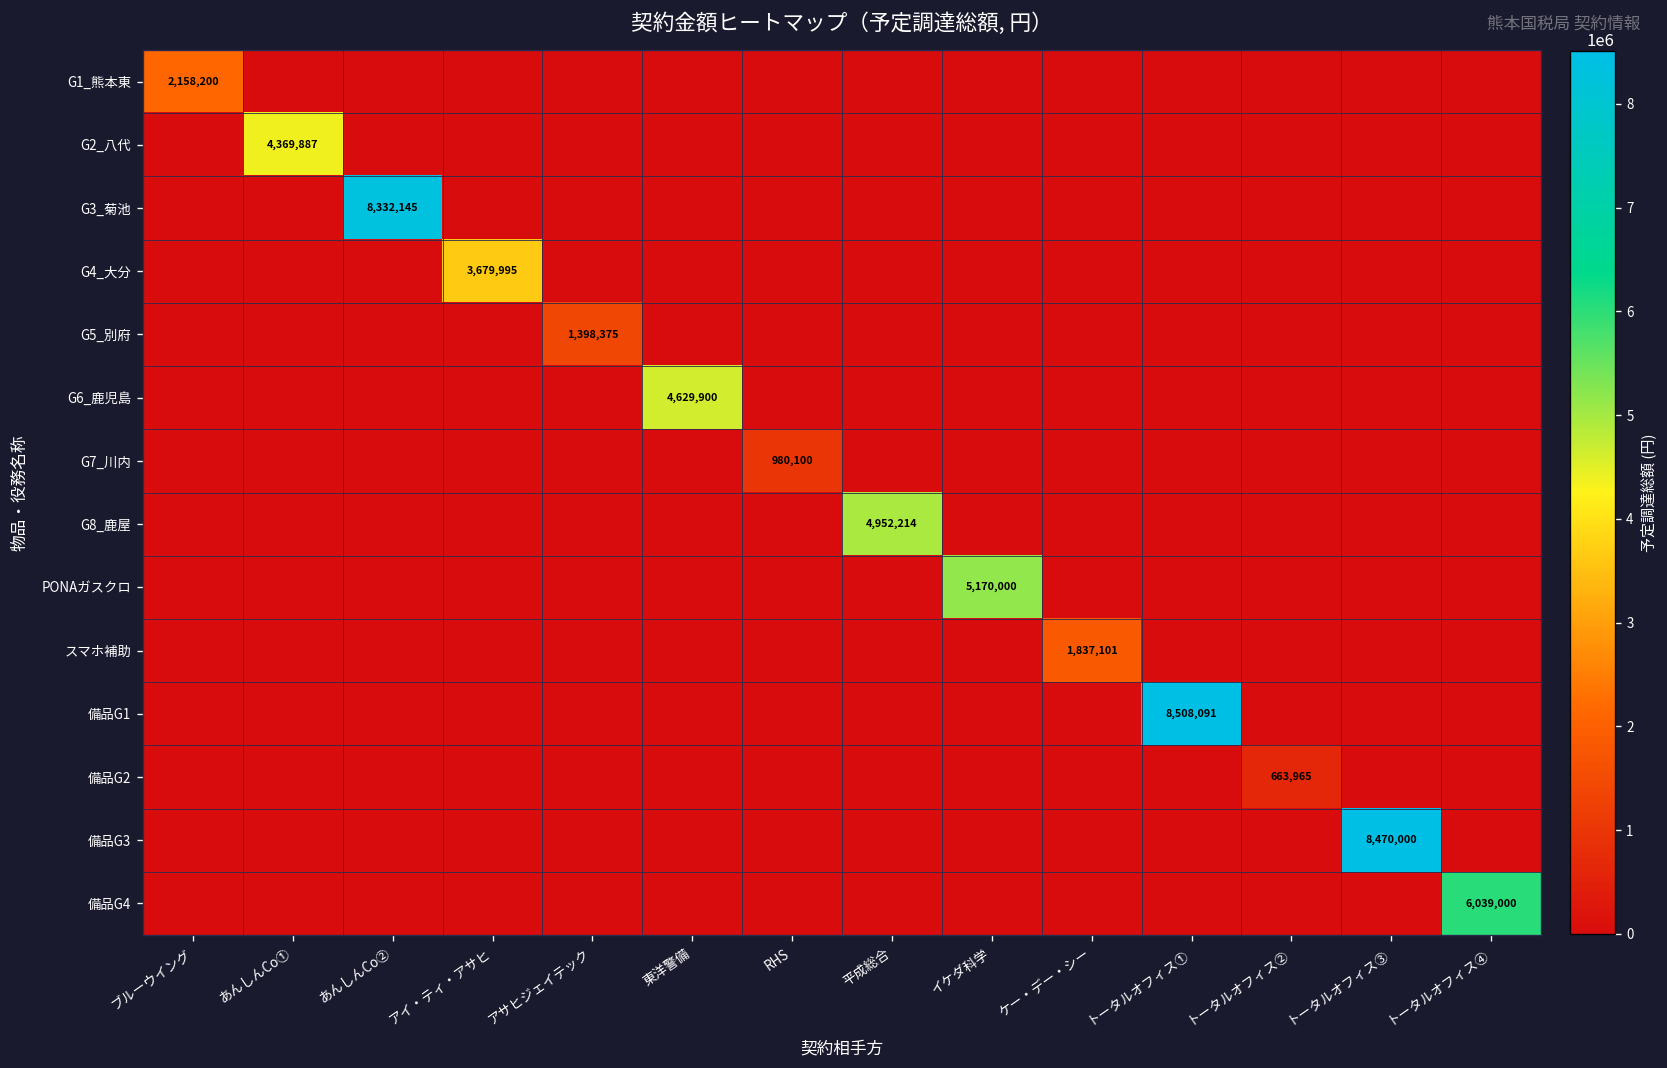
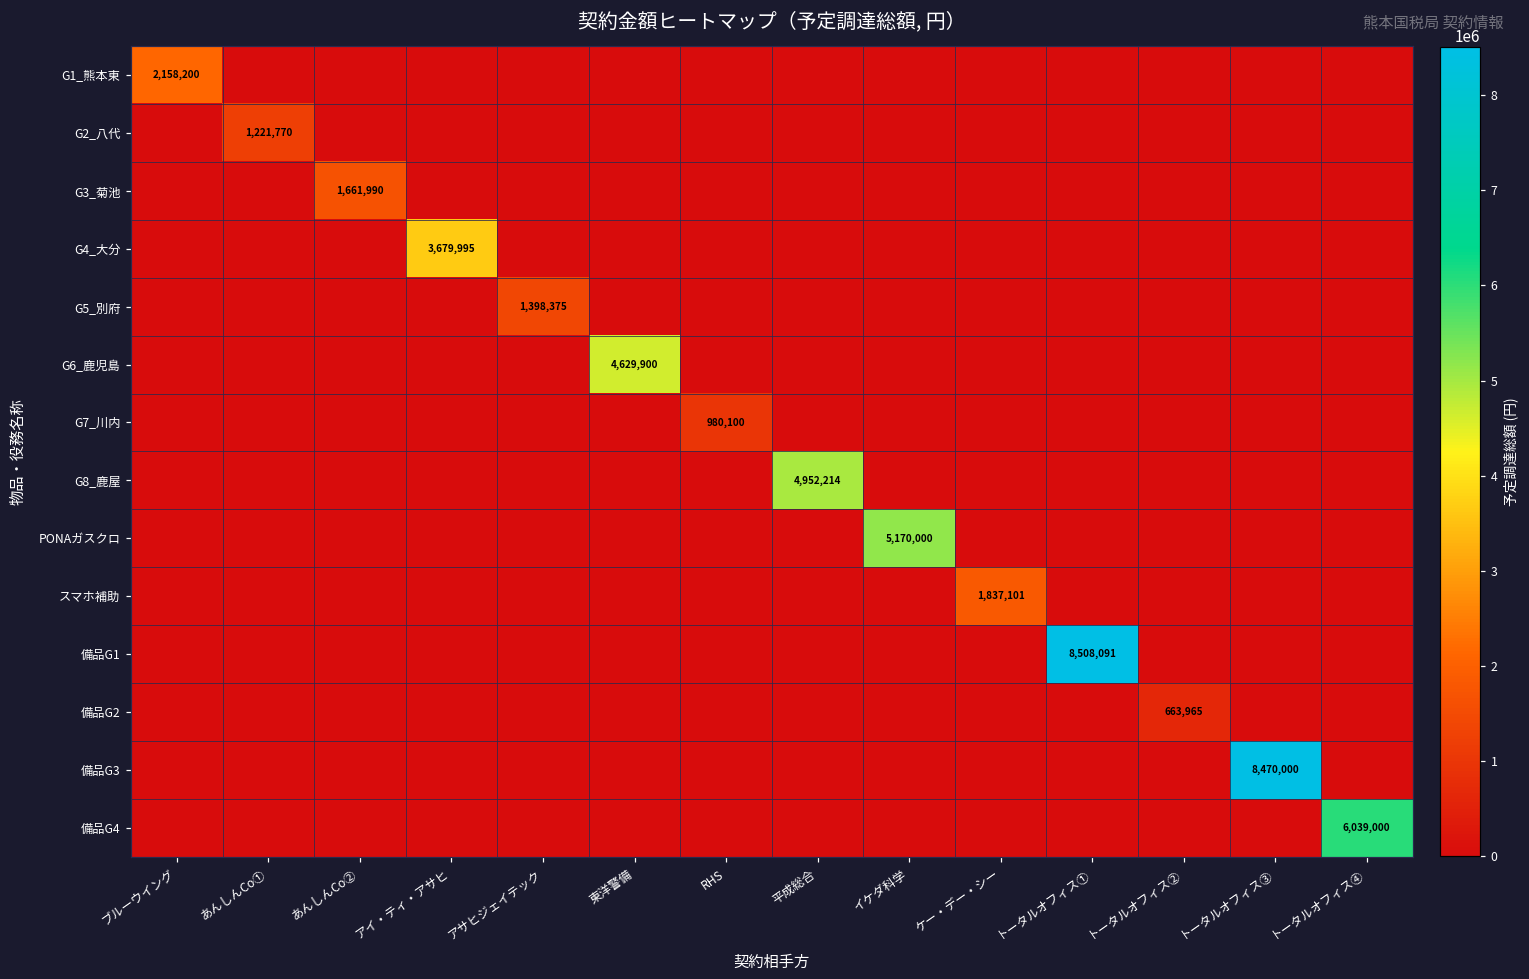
  {
    "G1_熊本東": {
      "ブルーウイング": "2,158,200"
    },
    "G2_八代": {
-     "あんしんCo①": "4,369,887"
+     "あんしんCo①": "1,221,770"
    },
    "G3_菊池": {
-     "あんしんCo②": "8,332,145"
+     "あんしんCo②": "1,661,990"
    },
    "G4_大分": {
      "アイ・ティ・アサヒ": "3,679,995"
    },
    "G5_別府": {
      "アサヒジェイテック": "1,398,375"
    },
    "G6_鹿児島": {
      "東洋警備": "4,629,900"
    },
    "G7_川内": {
      "RHS": "980,100"
    },
    "G8_鹿屋": {
      "平成総合": "4,952,214"
    },
    "PONAガスクロ": {
      "イケダ科学": "5,170,000"
    },
    "スマホ補助": {
      "ケー・デー・シー": "1,837,101"
    },
    "備品G1": {
      "トータルオフィス①": "8,508,091"
    },
    "備品G2": {
      "トータルオフィス②": "663,965"
    },
    "備品G3": {
      "トータルオフィス③": "8,470,000"
    },
    "備品G4": {
      "トータルオフィス④": "6,039,000"
    }
  }
